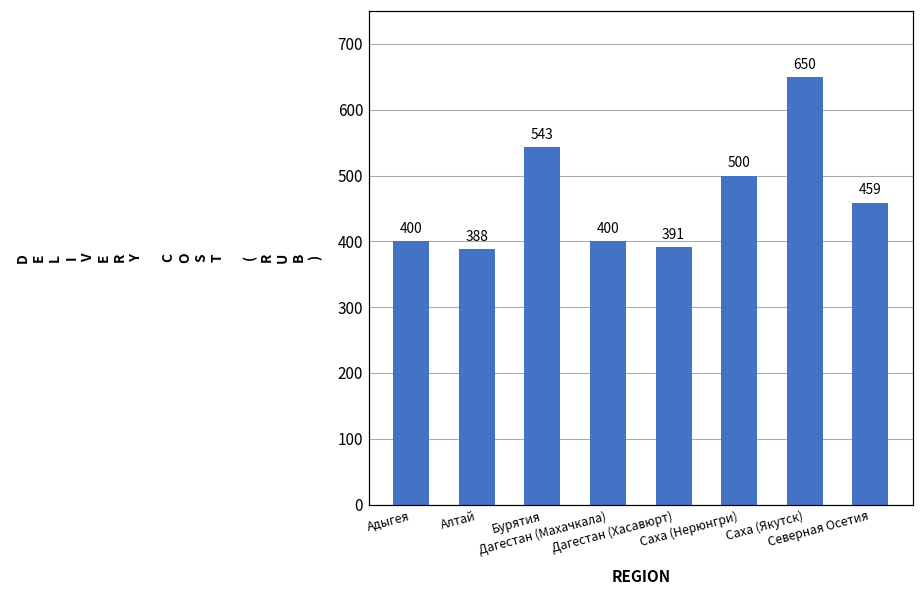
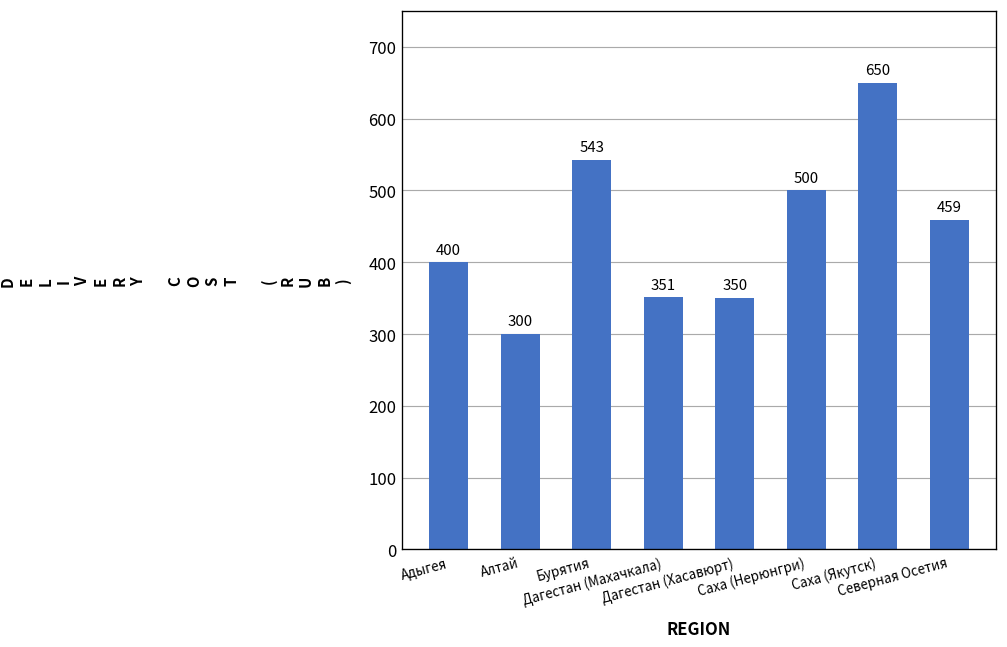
  {
    "Адыгея": 400,
-   "Алтай": 388,
+   "Алтай": 300,
    "Бурятия": 543,
-   "Дагестан (Махачкала)": 400,
-   "Дагестан (Хасавюрт)": 391,
+   "Дагестан (Махачкала)": 351,
+   "Дагестан (Хасавюрт)": 350,
    "Саха (Нерюнгри)": 500,
    "Саха (Якутск)": 650,
    "Северная Осетия": 459
  }
